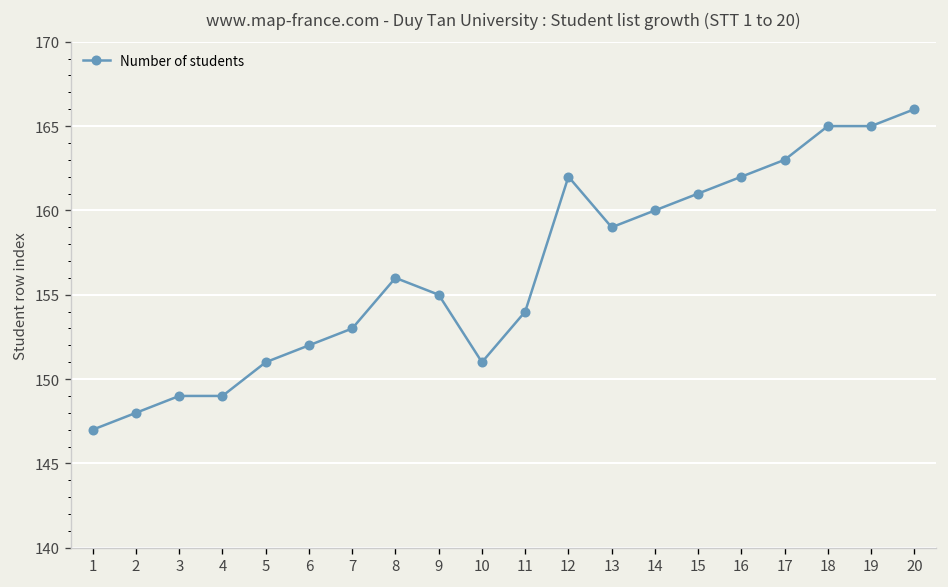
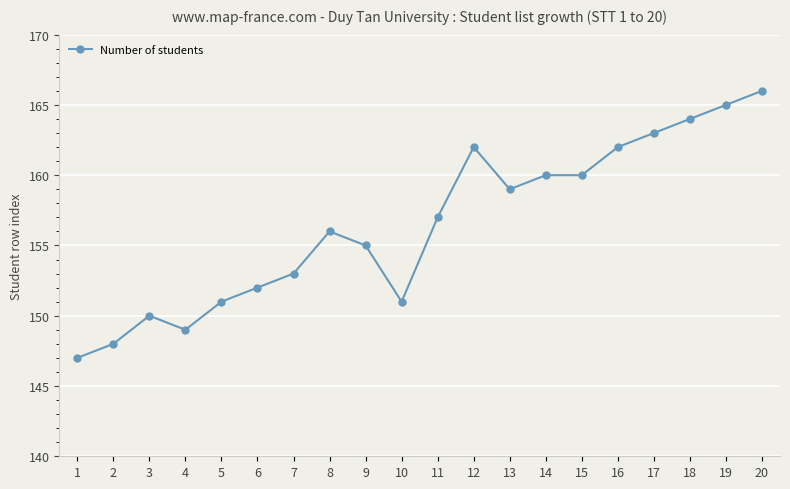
  {
    "1": 147,
    "2": 148,
-   "3": 149,
+   "3": 150,
    "4": 149,
    "5": 151,
    "6": 152,
    "7": 153,
    "8": 156,
    "9": 155,
    "10": 151,
-   "11": 154,
+   "11": 157,
    "12": 162,
    "13": 159,
    "14": 160,
-   "15": 161,
+   "15": 160,
    "16": 162,
    "17": 163,
-   "18": 165,
+   "18": 164,
    "19": 165,
    "20": 166
  }
